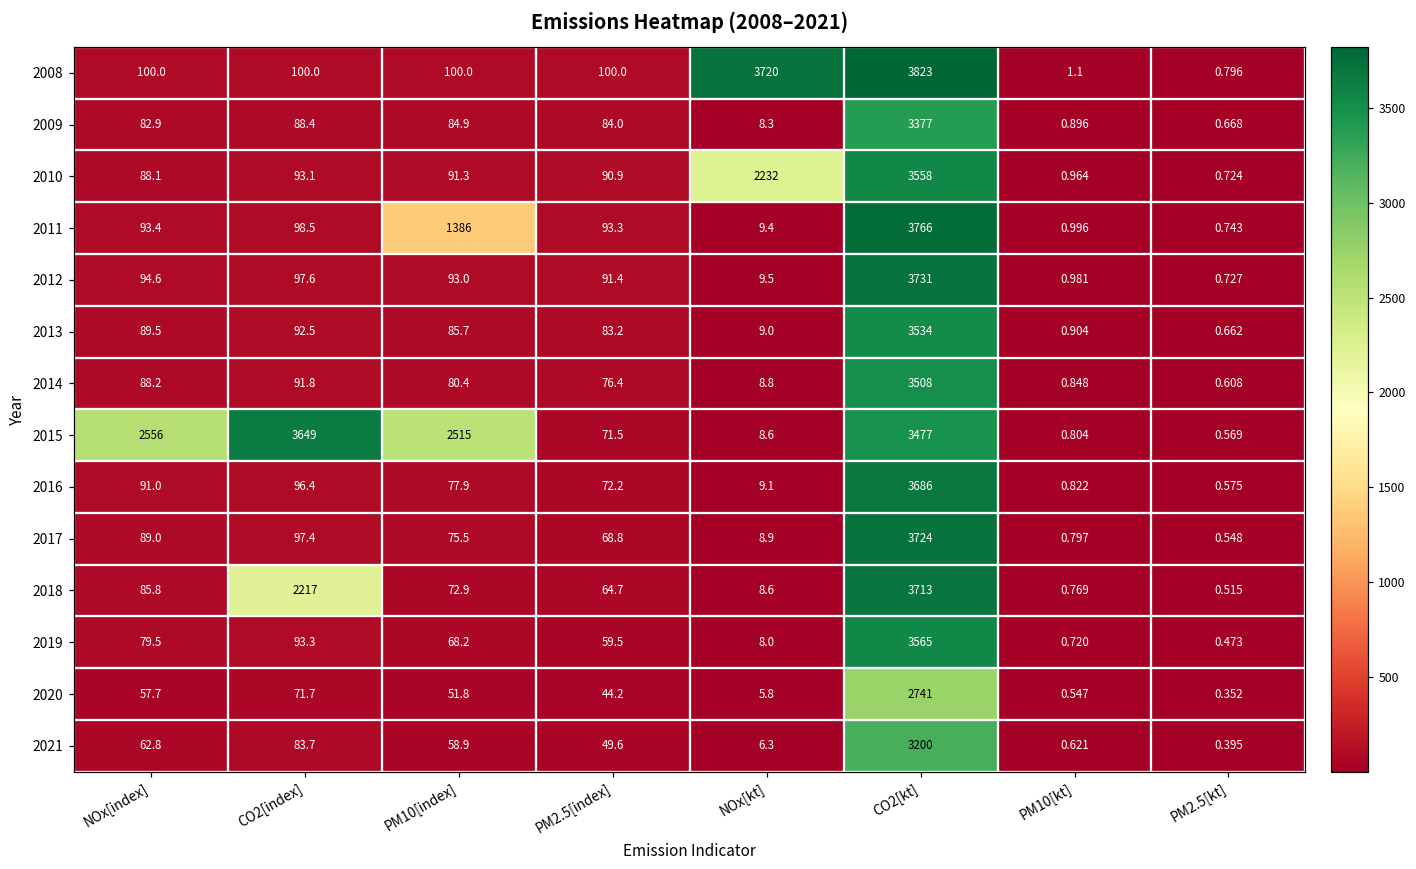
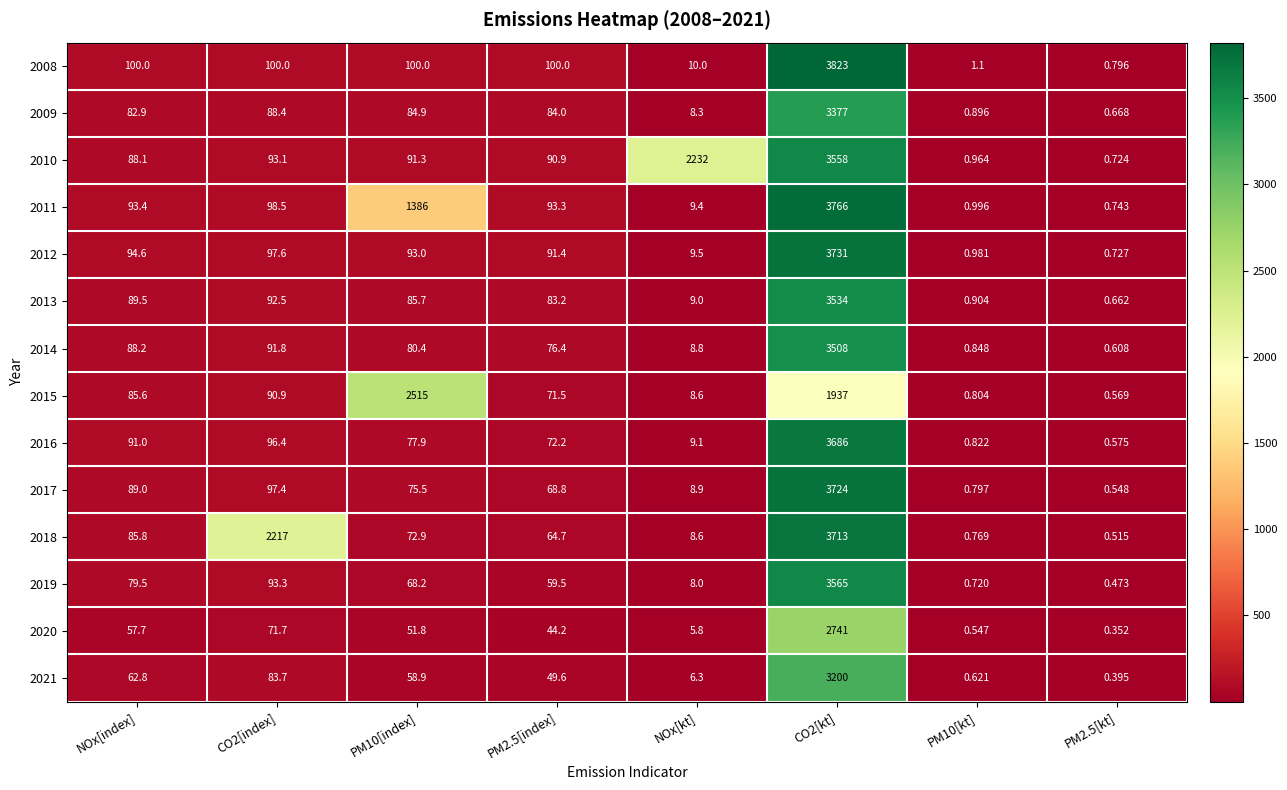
  {
    "2008": {
      "NOx[index]": 100.0,
      "CO2[index]": 100.0,
      "PM10[index]": 100.0,
      "PM2.5[index]": 100.0,
-     "NOx[kt]": 3720,
+     "NOx[kt]": 10.0,
      "CO2[kt]": 3823,
      "PM10[kt]": 1.1,
      "PM2.5[kt]": 0.796
    },
    "2009": {
      "NOx[index]": 82.9,
      "CO2[index]": 88.4,
      "PM10[index]": 84.9,
      "PM2.5[index]": 84.0,
      "NOx[kt]": 8.3,
      "CO2[kt]": 3377,
      "PM10[kt]": 0.896,
      "PM2.5[kt]": 0.668
    },
    "2010": {
      "NOx[index]": 88.1,
      "CO2[index]": 93.1,
      "PM10[index]": 91.3,
      "PM2.5[index]": 90.9,
      "NOx[kt]": 2232,
      "CO2[kt]": 3558,
      "PM10[kt]": 0.964,
      "PM2.5[kt]": 0.724
    },
    "2011": {
      "NOx[index]": 93.4,
      "CO2[index]": 98.5,
      "PM10[index]": 1386,
      "PM2.5[index]": 93.3,
      "NOx[kt]": 9.4,
      "CO2[kt]": 3766,
      "PM10[kt]": 0.996,
      "PM2.5[kt]": 0.743
    },
    "2012": {
      "NOx[index]": 94.6,
      "CO2[index]": 97.6,
      "PM10[index]": 93.0,
      "PM2.5[index]": 91.4,
      "NOx[kt]": 9.5,
      "CO2[kt]": 3731,
      "PM10[kt]": 0.981,
      "PM2.5[kt]": 0.727
    },
    "2013": {
      "NOx[index]": 89.5,
      "CO2[index]": 92.5,
      "PM10[index]": 85.7,
      "PM2.5[index]": 83.2,
      "NOx[kt]": 9.0,
      "CO2[kt]": 3534,
      "PM10[kt]": 0.904,
      "PM2.5[kt]": 0.662
    },
    "2014": {
      "NOx[index]": 88.2,
      "CO2[index]": 91.8,
      "PM10[index]": 80.4,
      "PM2.5[index]": 76.4,
      "NOx[kt]": 8.8,
      "CO2[kt]": 3508,
      "PM10[kt]": 0.848,
      "PM2.5[kt]": 0.608
    },
    "2015": {
-     "NOx[index]": 2556,
-     "CO2[index]": 3649,
+     "NOx[index]": 85.6,
+     "CO2[index]": 90.9,
      "PM10[index]": 2515,
      "PM2.5[index]": 71.5,
      "NOx[kt]": 8.6,
-     "CO2[kt]": 3477,
+     "CO2[kt]": 1937,
      "PM10[kt]": 0.804,
      "PM2.5[kt]": 0.569
    },
    "2016": {
      "NOx[index]": 91.0,
      "CO2[index]": 96.4,
      "PM10[index]": 77.9,
      "PM2.5[index]": 72.2,
      "NOx[kt]": 9.1,
      "CO2[kt]": 3686,
      "PM10[kt]": 0.822,
      "PM2.5[kt]": 0.575
    },
    "2017": {
      "NOx[index]": 89.0,
      "CO2[index]": 97.4,
      "PM10[index]": 75.5,
      "PM2.5[index]": 68.8,
      "NOx[kt]": 8.9,
      "CO2[kt]": 3724,
      "PM10[kt]": 0.797,
      "PM2.5[kt]": 0.548
    },
    "2018": {
      "NOx[index]": 85.8,
      "CO2[index]": 2217,
      "PM10[index]": 72.9,
      "PM2.5[index]": 64.7,
      "NOx[kt]": 8.6,
      "CO2[kt]": 3713,
      "PM10[kt]": 0.769,
      "PM2.5[kt]": 0.515
    },
    "2019": {
      "NOx[index]": 79.5,
      "CO2[index]": 93.3,
      "PM10[index]": 68.2,
      "PM2.5[index]": 59.5,
      "NOx[kt]": 8.0,
      "CO2[kt]": 3565,
      "PM10[kt]": 0.720,
      "PM2.5[kt]": 0.473
    },
    "2020": {
      "NOx[index]": 57.7,
      "CO2[index]": 71.7,
      "PM10[index]": 51.8,
      "PM2.5[index]": 44.2,
      "NOx[kt]": 5.8,
      "CO2[kt]": 2741,
      "PM10[kt]": 0.547,
      "PM2.5[kt]": 0.352
    },
    "2021": {
      "NOx[index]": 62.8,
      "CO2[index]": 83.7,
      "PM10[index]": 58.9,
      "PM2.5[index]": 49.6,
      "NOx[kt]": 6.3,
      "CO2[kt]": 3200,
      "PM10[kt]": 0.621,
      "PM2.5[kt]": 0.395
    }
  }
